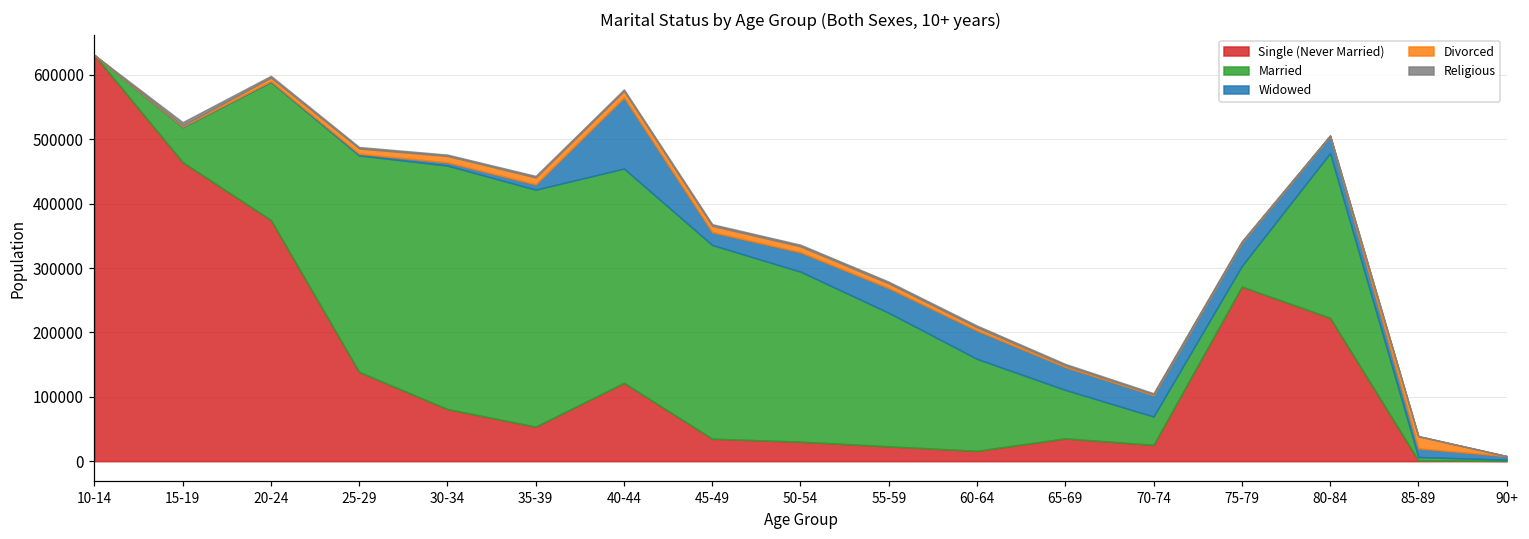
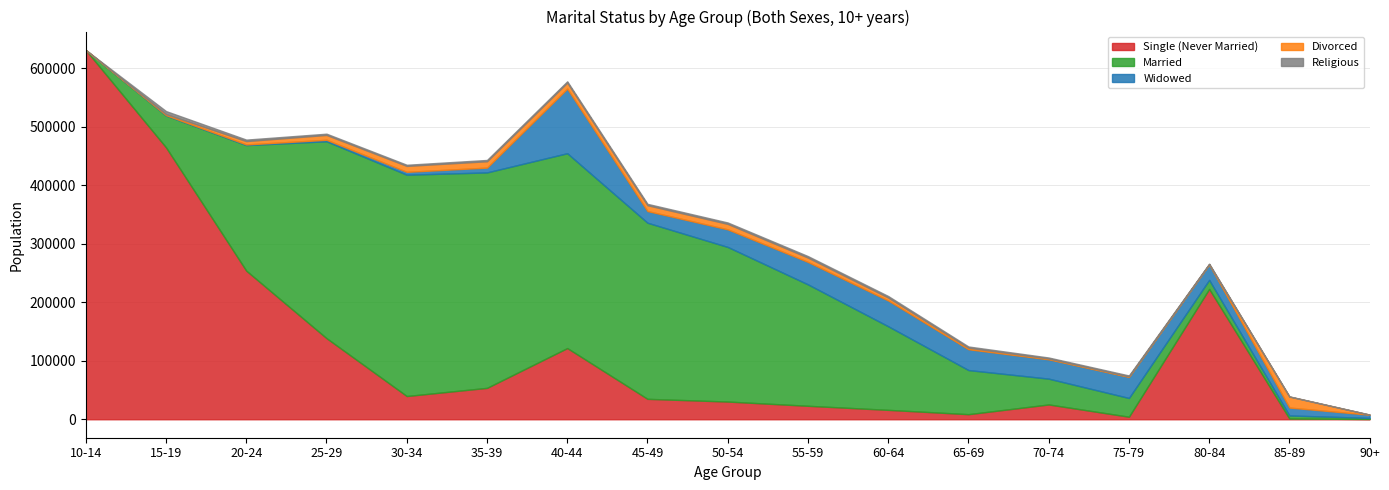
  {
    "Single (Never Married)": {
      "15-19": 460000,
-     "20-24": 370000,
+     "20-24": 250000,
      "25-29": 140000,
-     "30-34": 80000,
+     "30-34": 40000,
      "35-39": 50000,
      "40-44": 120000,
      "45-49": 30000,
      "50-54": 30000,
      "55-59": 20000,
      "60-64": 20000,
-     "65-69": 40000,
+     "65-69": 10000,
      "70-74": 30000,
-     "75-79": 270000,
+     "75-79": 0,
      "80-84": 220000
    },
    "Married": {
      "30-34": 380000,
      "35-39": 370000,
      "40-44": 330000,
      "45-49": 300000,
      "50-54": 260000,
      "55-59": 210000,
      "60-64": 140000,
      "65-69": 80000,
      "70-74": 40000,
      "75-79": 30000,
-     "80-84": 260000,
+     "80-84": 20000,
      "85-89": 10000
    },
    "Widowed": {
      "30-34": 0,
      "35-39": 10000,
      "40-44": 110000,
      "45-49": 20000,
      "50-54": 30000,
      "55-59": 40000,
      "60-64": 40000,
      "85-89": 10000
    },
    "Religious": {
      "15-19": 10000
    }
  }
